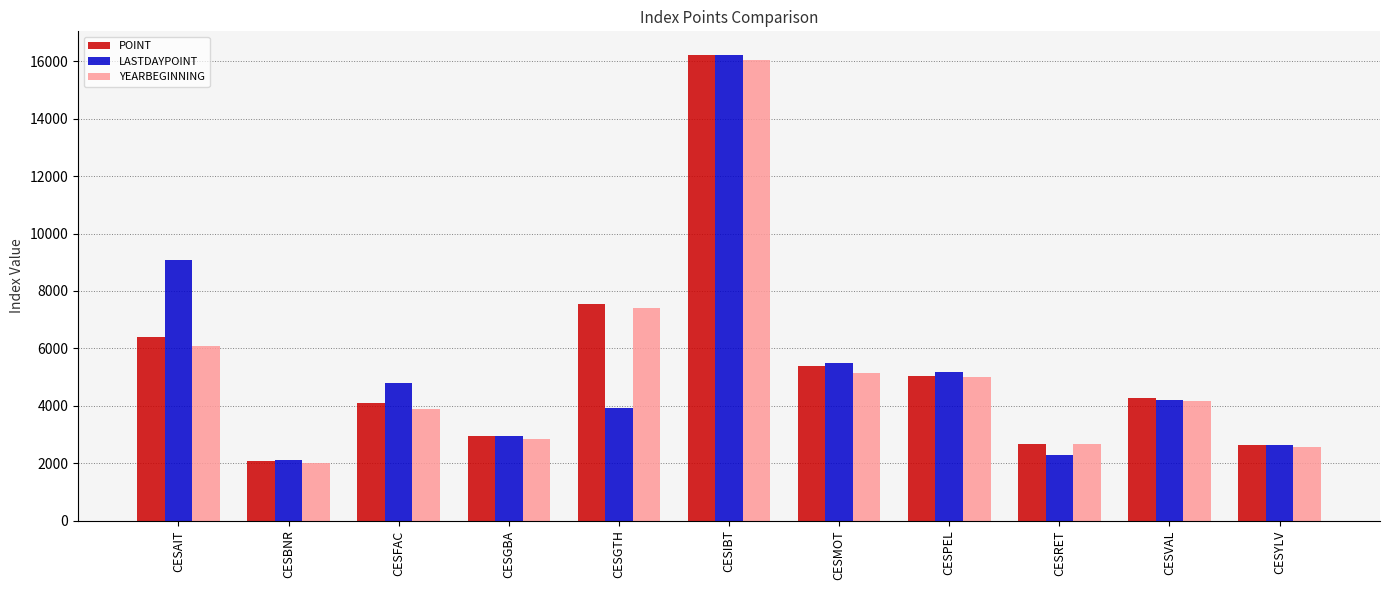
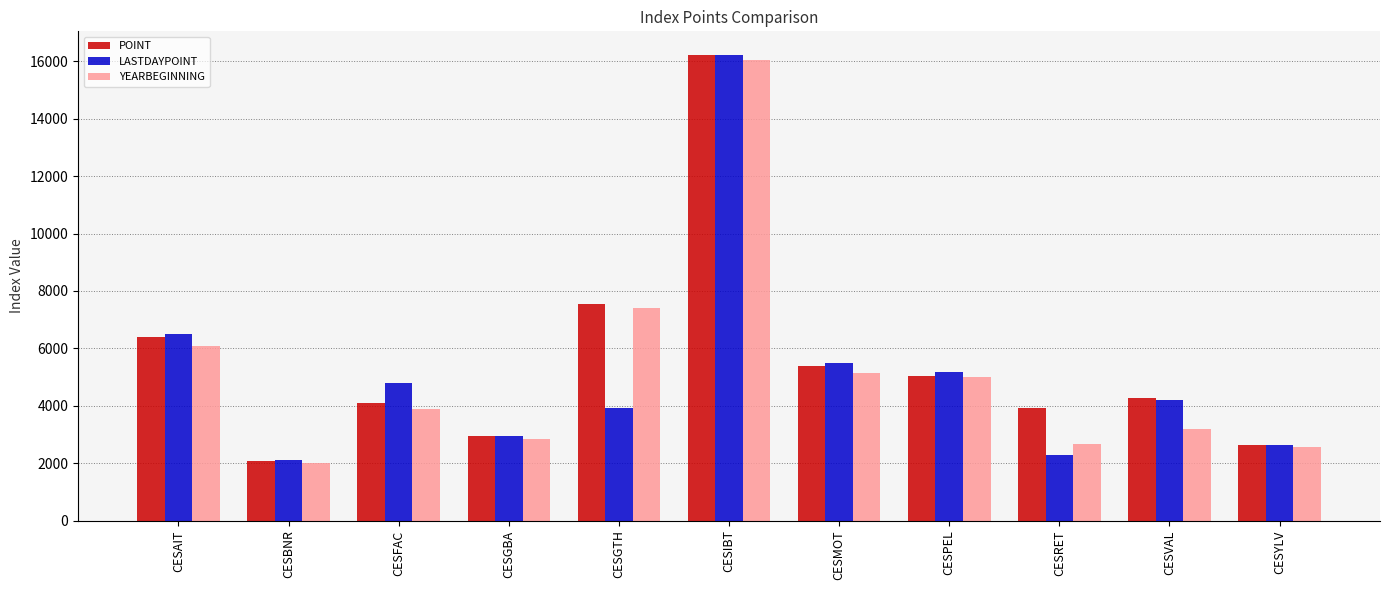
  {
    "POINT": {
      "CESAIT": 6400,
      "CESBNR": 2100,
      "CESFAC": 4100,
      "CESGBA": 2900,
      "CESGTH": 7500,
      "CESIBT": 16200,
      "CESMOT": 5400,
      "CESPEL": 5000,
-     "CESRET": 2700,
+     "CESRET": 3900,
      "CESVAL": 4300,
      "CESYLV": 2600
    },
    "LASTDAYPOINT": {
-     "CESAIT": 9100,
+     "CESAIT": 6500,
      "CESBNR": 2100,
      "CESFAC": 4800,
      "CESGBA": 2900,
      "CESGTH": 3900,
      "CESIBT": 16200,
      "CESMOT": 5500,
      "CESPEL": 5200,
      "CESRET": 2300,
      "CESVAL": 4200,
      "CESYLV": 2600
    },
    "YEARBEGINNING": {
      "CESAIT": 6100,
      "CESBNR": 2000,
      "CESFAC": 3900,
      "CESGBA": 2900,
      "CESGTH": 7400,
      "CESIBT": 16100,
      "CESMOT": 5100,
      "CESPEL": 5000,
      "CESRET": 2700,
-     "CESVAL": 4200,
+     "CESVAL": 3200,
      "CESYLV": 2600
    }
  }
